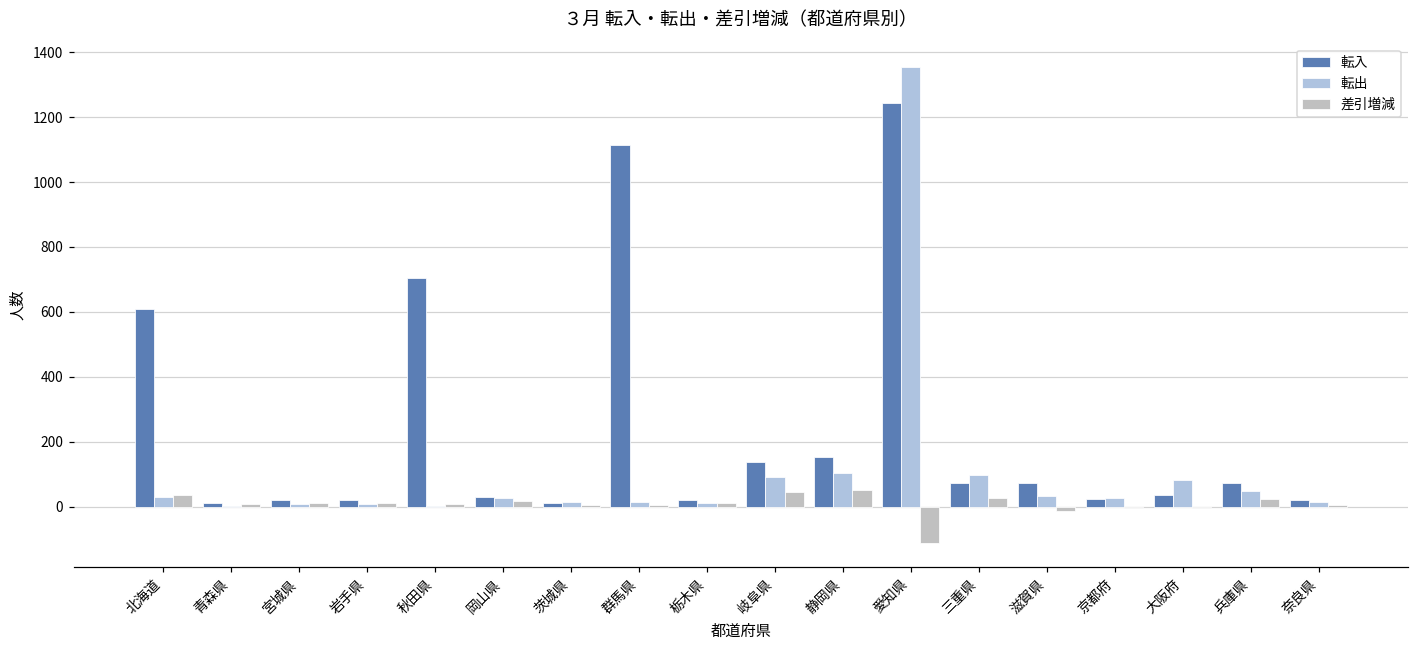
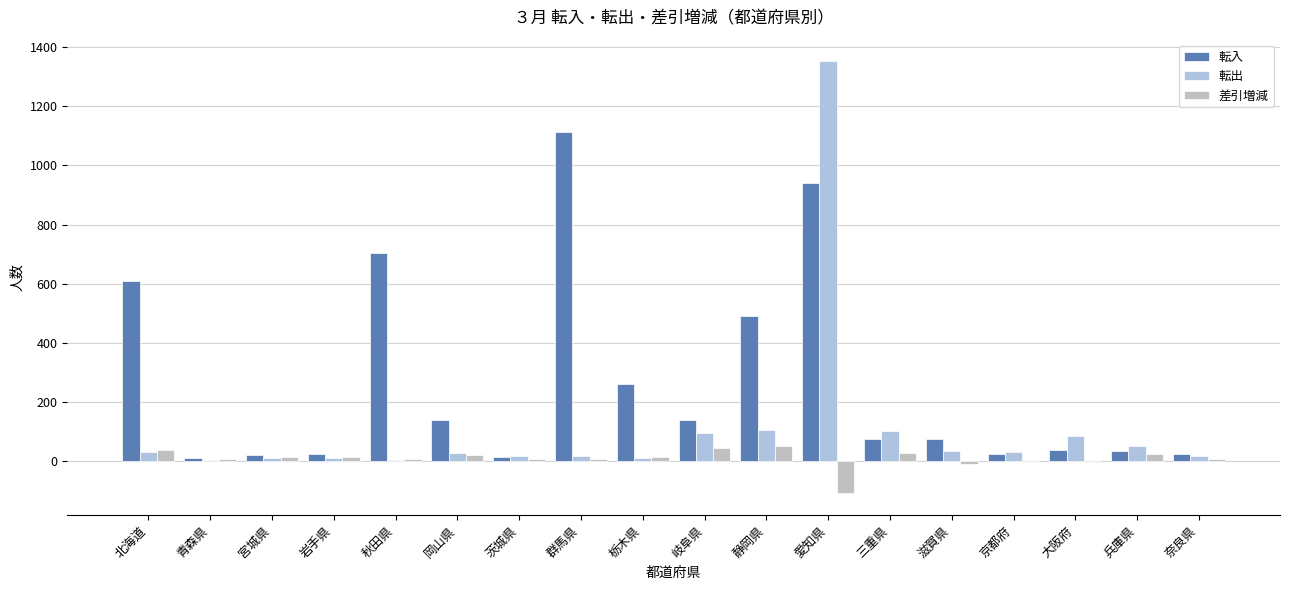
  {
    "転入": {
      "北海道": 610,
      "青森県": 10,
      "宮城県": 20,
      "岩手県": 20,
      "秋田県": 700,
-     "岡山県": 30,
+     "岡山県": 140,
      "茨城県": 10,
      "群馬県": 1110,
-     "栃木県": 20,
+     "栃木県": 260,
      "岐阜県": 140,
-     "静岡県": 150,
-     "愛知県": 1240,
+     "静岡県": 490,
+     "愛知県": 940,
      "三重県": 70,
      "滋賀県": 70,
      "京都府": 20,
      "大阪府": 40,
-     "兵庫県": 70,
+     "兵庫県": 30,
      "奈良県": 20
    }
  }
